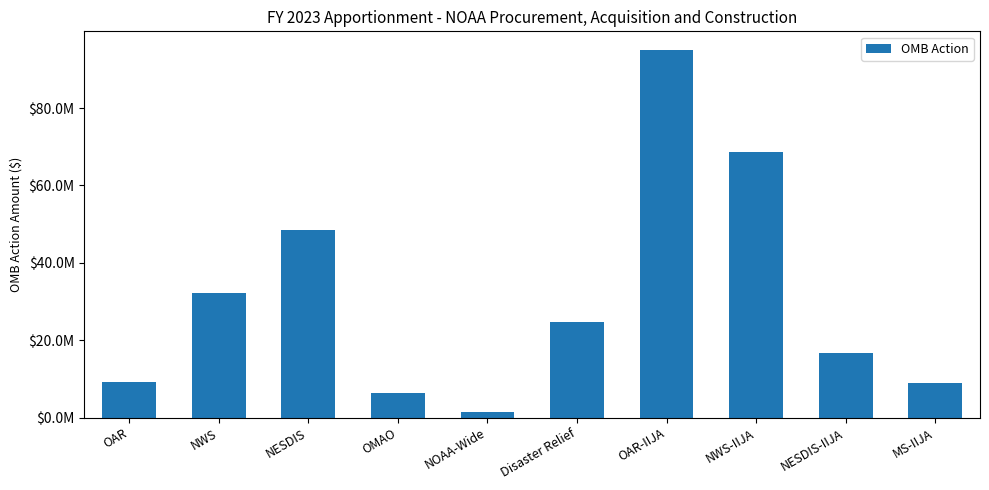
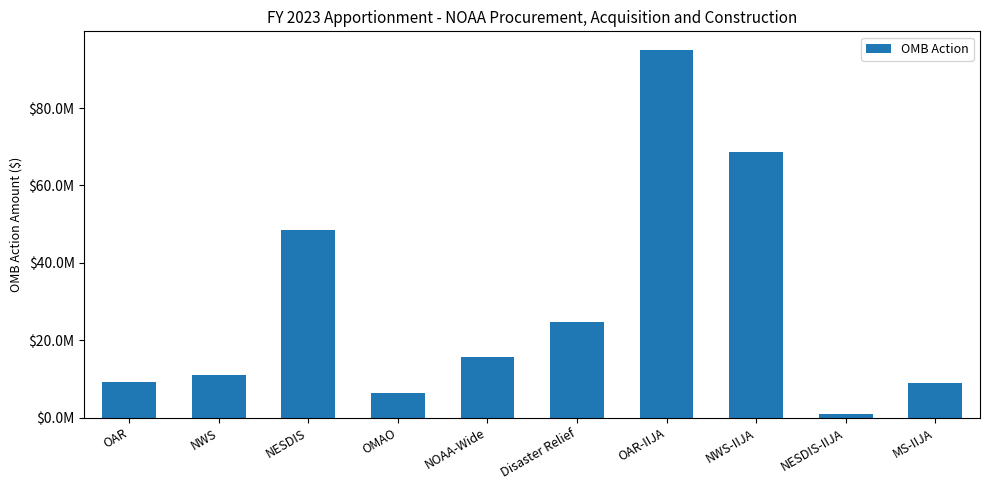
  {
    "OAR": "$9000000",
-   "NWS": "$32000000",
+   "NWS": "$11000000",
    "NESDIS": "$48000000",
    "OMAO": "$6000000",
-   "NOAA-Wide": "$1000000",
+   "NOAA-Wide": "$16000000",
    "Disaster Relief": "$25000000",
    "OAR-IIJA": "$95000000",
    "NWS-IIJA": "$69000000",
-   "NESDIS-IIJA": "$17000000",
+   "NESDIS-IIJA": "$1000000",
    "MS-IIJA": "$9000000"
  }
